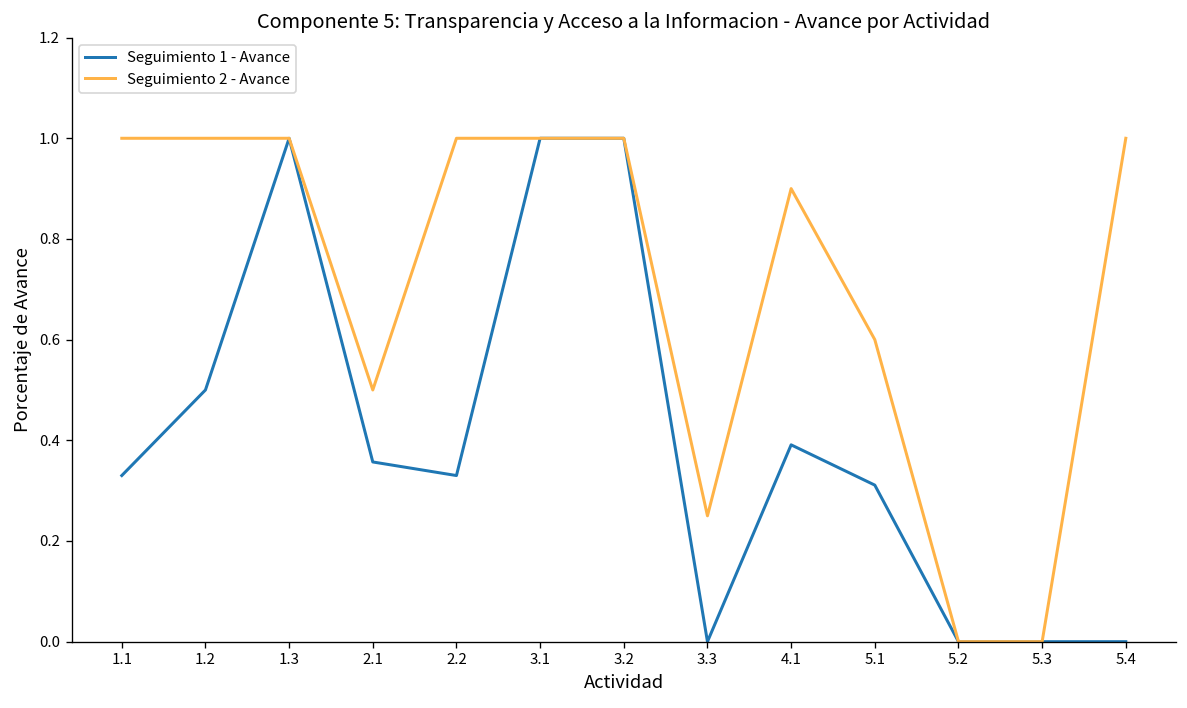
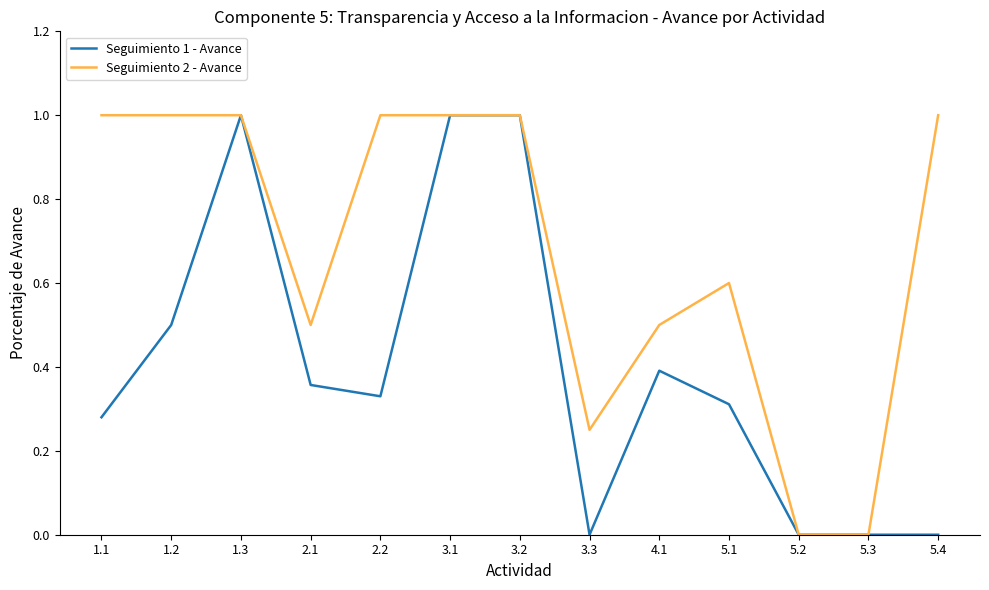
  {
    "Seguimiento 1 - Avance": {
-     "1.1": 0.33,
+     "1.1": 0.28,
      "1.2": 0.50,
      "2.1": 0.36,
      "2.2": 0.33,
      "3.3": 0.00,
      "4.1": 0.39,
      "5.1": 0.31,
      "5.4": 0.00
    },
    "Seguimiento 2 - Avance": {
      "1.1": 1.0,
      "1.2": 1.0,
      "2.1": 0.5,
      "2.2": 1.0,
      "3.3": 0.25,
-     "4.1": 0.9,
+     "4.1": 0.5,
      "5.1": 0.6,
      "5.4": 1.0
    }
  }
